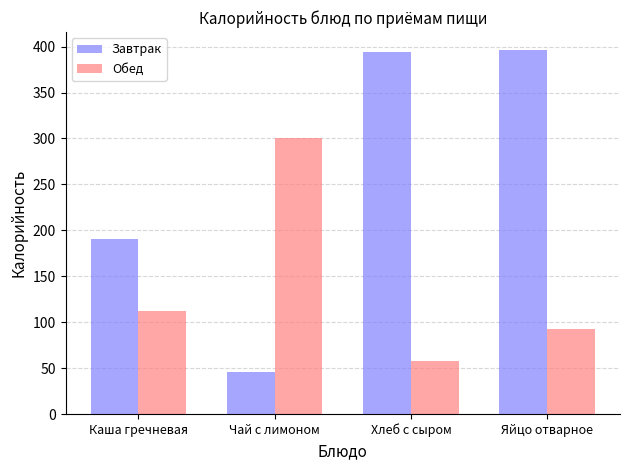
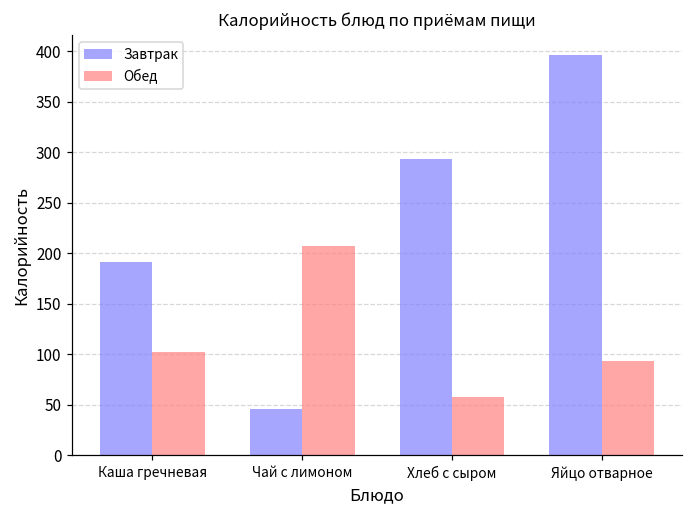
  {
    "Завтрак": {
      "Каша гречневая": 190,
      "Чай с лимоном": 50,
-     "Хлеб с сыром": 390,
+     "Хлеб с сыром": 290,
      "Яйцо отварное": 400
    },
    "Обед": {
-     "Каша гречневая": 110,
-     "Чай с лимоном": 300,
+     "Каша гречневая": 100,
+     "Чай с лимоном": 210,
      "Хлеб с сыром": 60,
      "Яйцо отварное": 90
    }
  }
